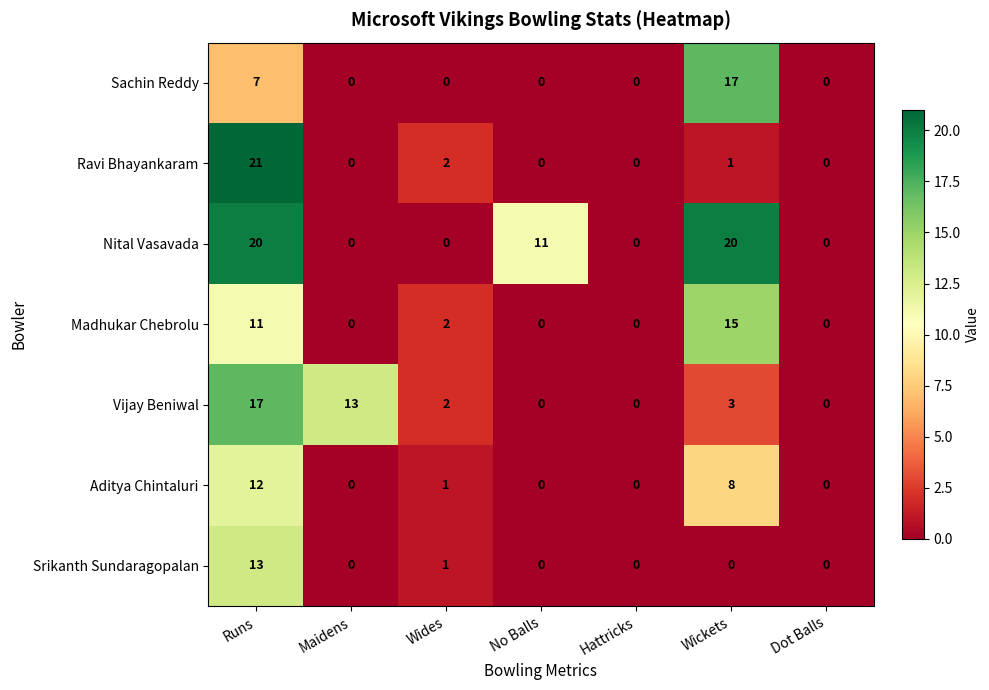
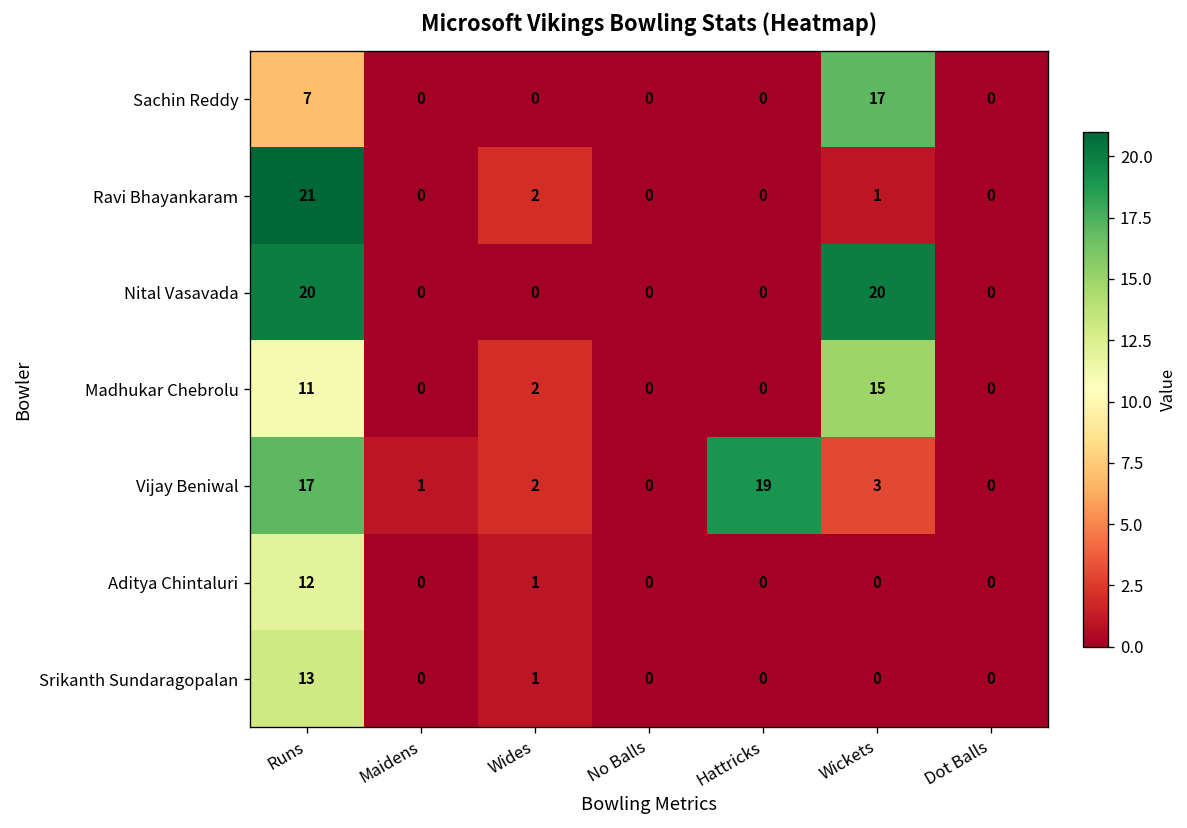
  {
    "Sachin Reddy": {
      "Runs": 7,
      "Maidens": 0,
      "Wides": 0,
      "No Balls": 0,
      "Hattricks": 0,
      "Wickets": 17,
      "Dot Balls": 0
    },
    "Ravi Bhayankaram": {
      "Runs": 21,
      "Maidens": 0,
      "Wides": 2,
      "No Balls": 0,
      "Hattricks": 0,
      "Wickets": 1,
      "Dot Balls": 0
    },
    "Nital Vasavada": {
      "Runs": 20,
      "Maidens": 0,
      "Wides": 0,
-     "No Balls": 11,
+     "No Balls": 0,
      "Hattricks": 0,
      "Wickets": 20,
      "Dot Balls": 0
    },
    "Madhukar Chebrolu": {
      "Runs": 11,
      "Maidens": 0,
      "Wides": 2,
      "No Balls": 0,
      "Hattricks": 0,
      "Wickets": 15,
      "Dot Balls": 0
    },
    "Vijay Beniwal": {
      "Runs": 17,
-     "Maidens": 13,
+     "Maidens": 1,
      "Wides": 2,
      "No Balls": 0,
-     "Hattricks": 0,
+     "Hattricks": 19,
      "Wickets": 3,
      "Dot Balls": 0
    },
    "Aditya Chintaluri": {
      "Runs": 12,
      "Maidens": 0,
      "Wides": 1,
      "No Balls": 0,
      "Hattricks": 0,
-     "Wickets": 8,
+     "Wickets": 0,
      "Dot Balls": 0
    },
    "Srikanth Sundaragopalan": {
      "Runs": 13,
      "Maidens": 0,
      "Wides": 1,
      "No Balls": 0,
      "Hattricks": 0,
      "Wickets": 0,
      "Dot Balls": 0
    }
  }
